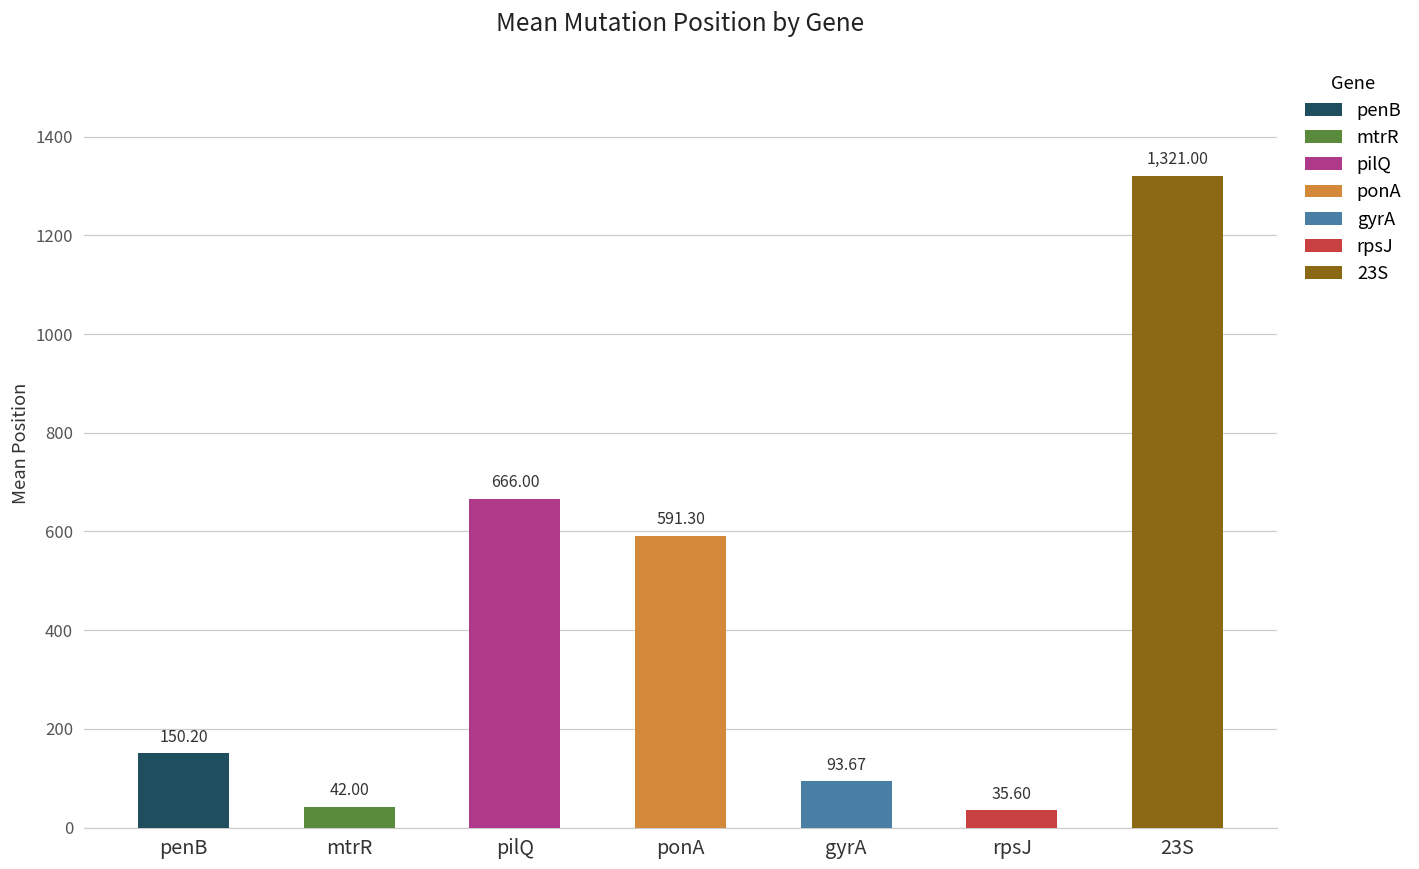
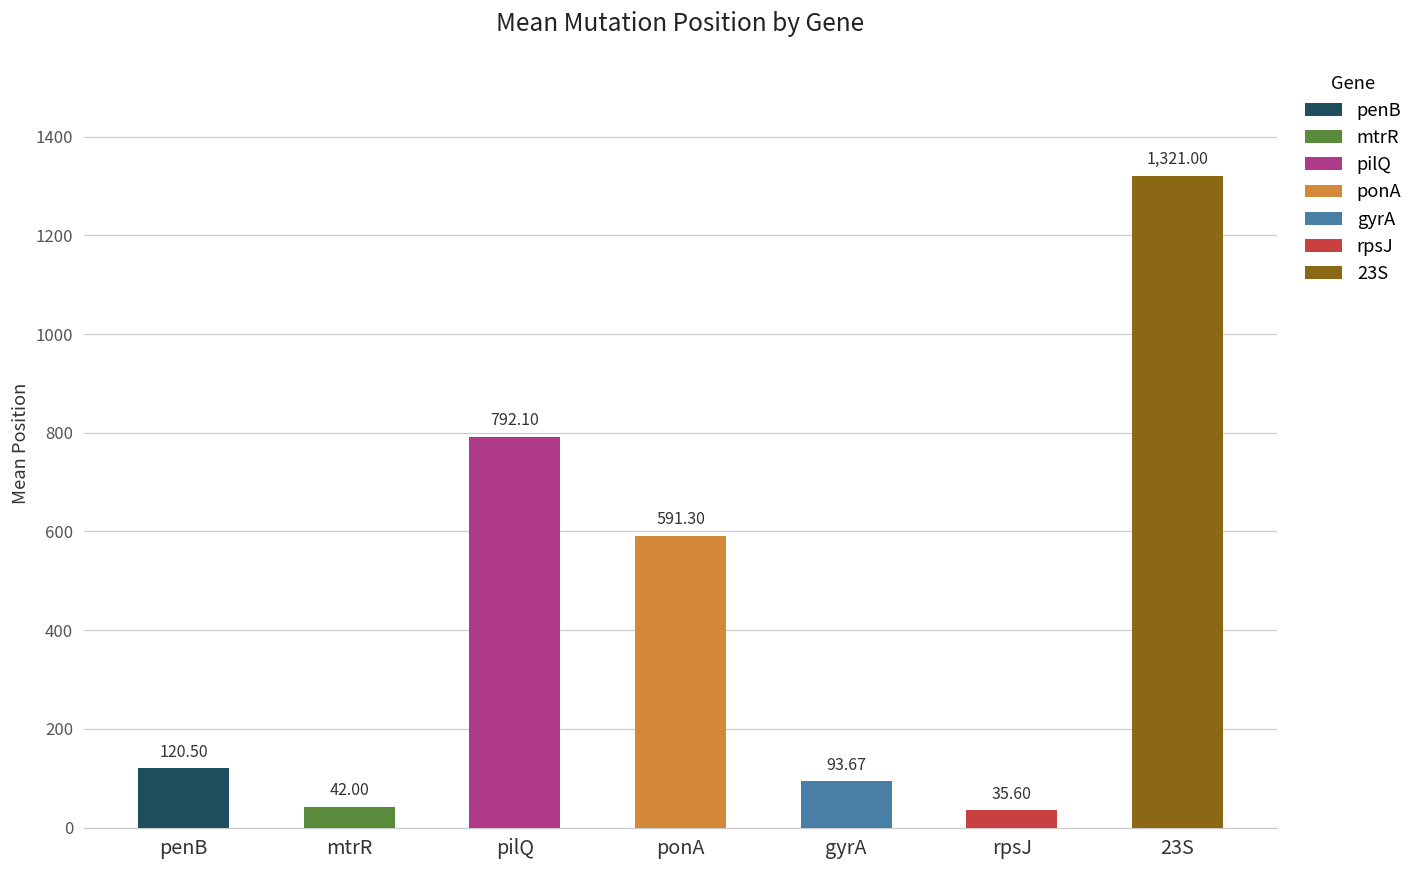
  {
-   "penB": "150.20",
+   "penB": "120.50",
    "mtrR": "42.00",
-   "pilQ": "666.00",
+   "pilQ": "792.10",
    "ponA": "591.30",
    "gyrA": "93.67",
    "rpsJ": "35.60",
    "23S": "1,321.00"
  }
